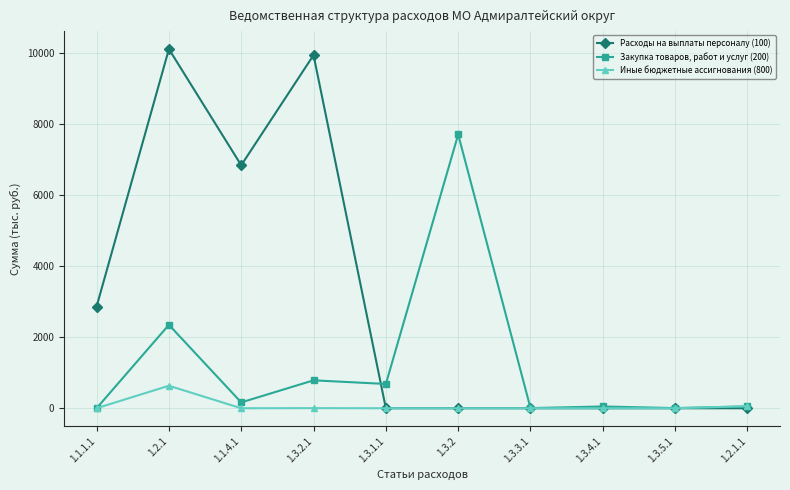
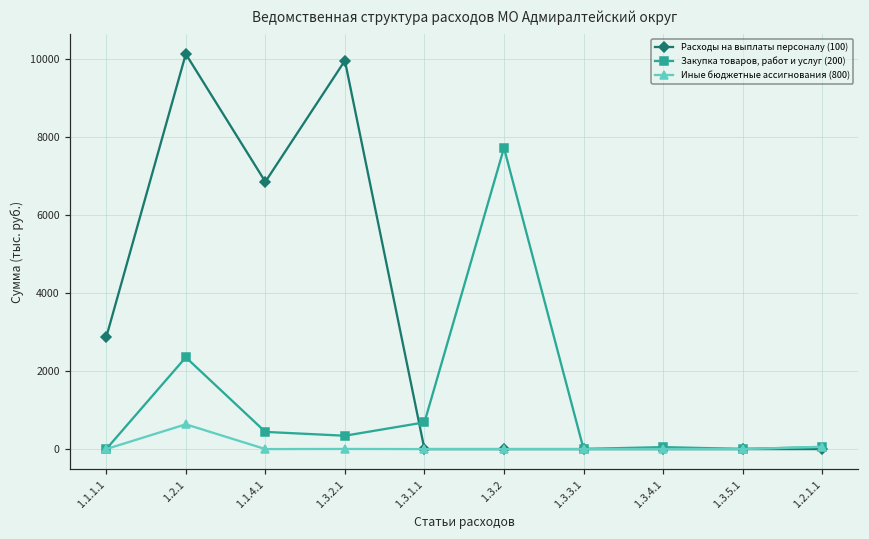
  {
    "Расходы на выплаты персоналу (100)": {
      "1.1.1.1": 2900,
      "1.2.1": 10100,
      "1.1.4.1": 6800,
      "1.3.2.1": 10000
    },
    "Закупка товаров, работ и услуг (200)": {
      "1.2.1": 2400,
-     "1.1.4.1": 200,
-     "1.3.2.1": 800,
+     "1.1.4.1": 400,
+     "1.3.2.1": 300,
      "1.3.1.1": 700,
      "1.3.2": 7700
    },
    "Иные бюджетные ассигнования (800)": {
      "1.2.1": 600,
      "1.1.4.1": 0,
      "1.3.2.1": 0
    }
  }
